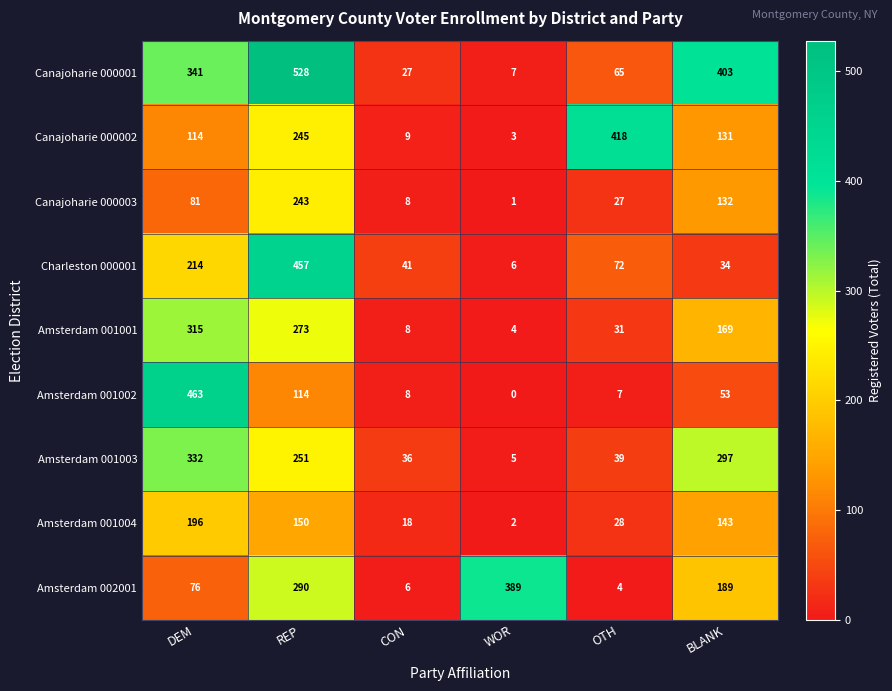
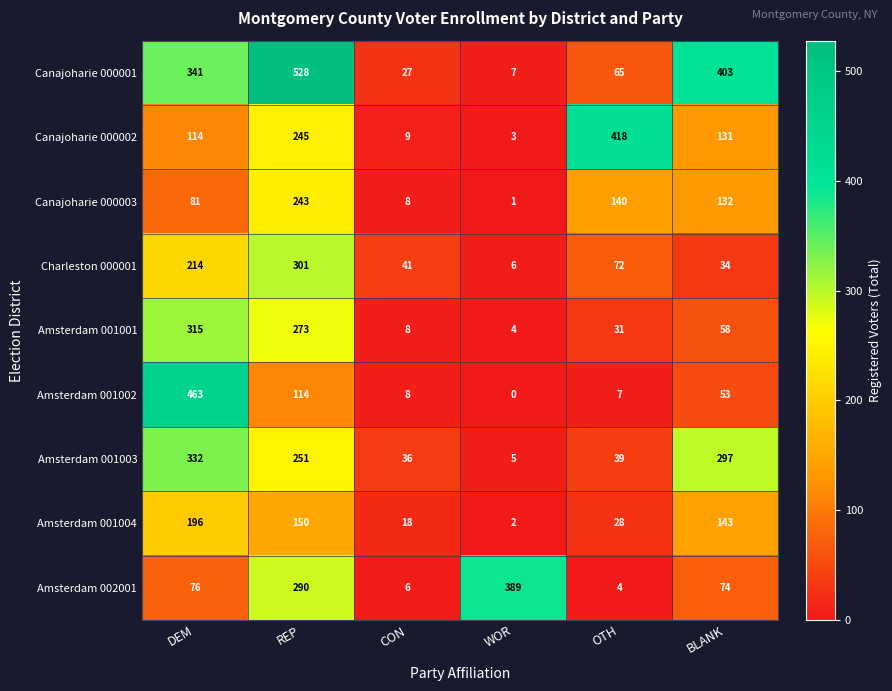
  {
    "Canajoharie 000001": {
      "DEM": 341,
      "REP": 528,
      "CON": 27,
      "WOR": 7,
      "OTH": 65,
      "BLANK": 403
    },
    "Canajoharie 000002": {
      "DEM": 114,
      "REP": 245,
      "CON": 9,
      "WOR": 3,
      "OTH": 418,
      "BLANK": 131
    },
    "Canajoharie 000003": {
      "DEM": 81,
      "REP": 243,
      "CON": 8,
      "WOR": 1,
-     "OTH": 27,
+     "OTH": 140,
      "BLANK": 132
    },
    "Charleston 000001": {
      "DEM": 214,
-     "REP": 457,
+     "REP": 301,
      "CON": 41,
      "WOR": 6,
      "OTH": 72,
      "BLANK": 34
    },
    "Amsterdam 001001": {
      "DEM": 315,
      "REP": 273,
      "CON": 8,
      "WOR": 4,
      "OTH": 31,
-     "BLANK": 169
+     "BLANK": 58
    },
    "Amsterdam 001002": {
      "DEM": 463,
      "REP": 114,
      "CON": 8,
      "WOR": 0,
      "OTH": 7,
      "BLANK": 53
    },
    "Amsterdam 001003": {
      "DEM": 332,
      "REP": 251,
      "CON": 36,
      "WOR": 5,
      "OTH": 39,
      "BLANK": 297
    },
    "Amsterdam 001004": {
      "DEM": 196,
      "REP": 150,
      "CON": 18,
      "WOR": 2,
      "OTH": 28,
      "BLANK": 143
    },
    "Amsterdam 002001": {
      "DEM": 76,
      "REP": 290,
      "CON": 6,
      "WOR": 389,
      "OTH": 4,
-     "BLANK": 189
+     "BLANK": 74
    }
  }
